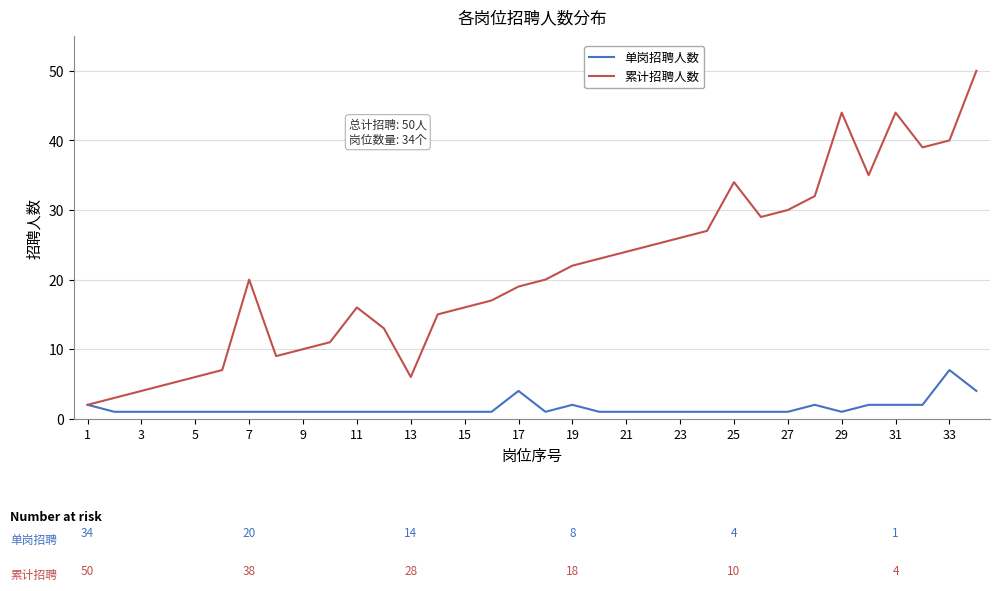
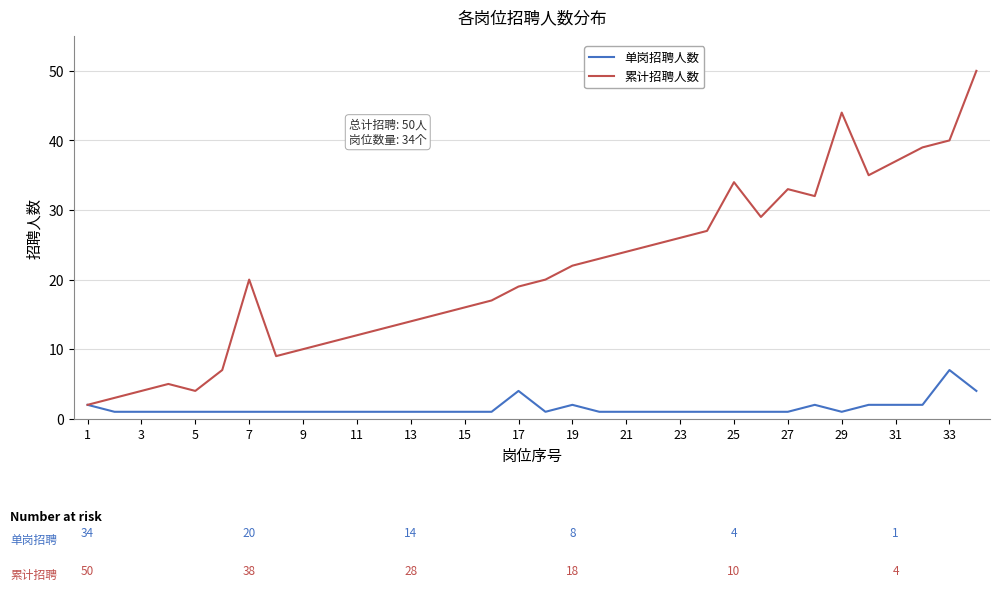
  {
    "单岗招聘人数": {
      "3": 1,
      "5": 1,
      "7": 1,
      "9": 1,
      "11": 1,
      "13": 1,
      "15": 1,
      "17": 4,
      "19": 2,
      "21": 1,
      "23": 1,
      "25": 1,
      "27": 1,
      "29": 1,
      "31": 2,
      "33": 7
    },
    "累计招聘人数": {
      "3": 4,
-     "5": 6,
+     "5": 4,
      "7": 20,
      "9": 10,
-     "11": 16,
-     "13": 6,
+     "11": 12,
+     "13": 14,
      "15": 16,
      "17": 19,
      "19": 22,
      "21": 24,
      "23": 26,
      "25": 34,
-     "27": 30,
+     "27": 33,
      "29": 44,
-     "31": 44,
+     "31": 37,
      "33": 40
    }
  }
